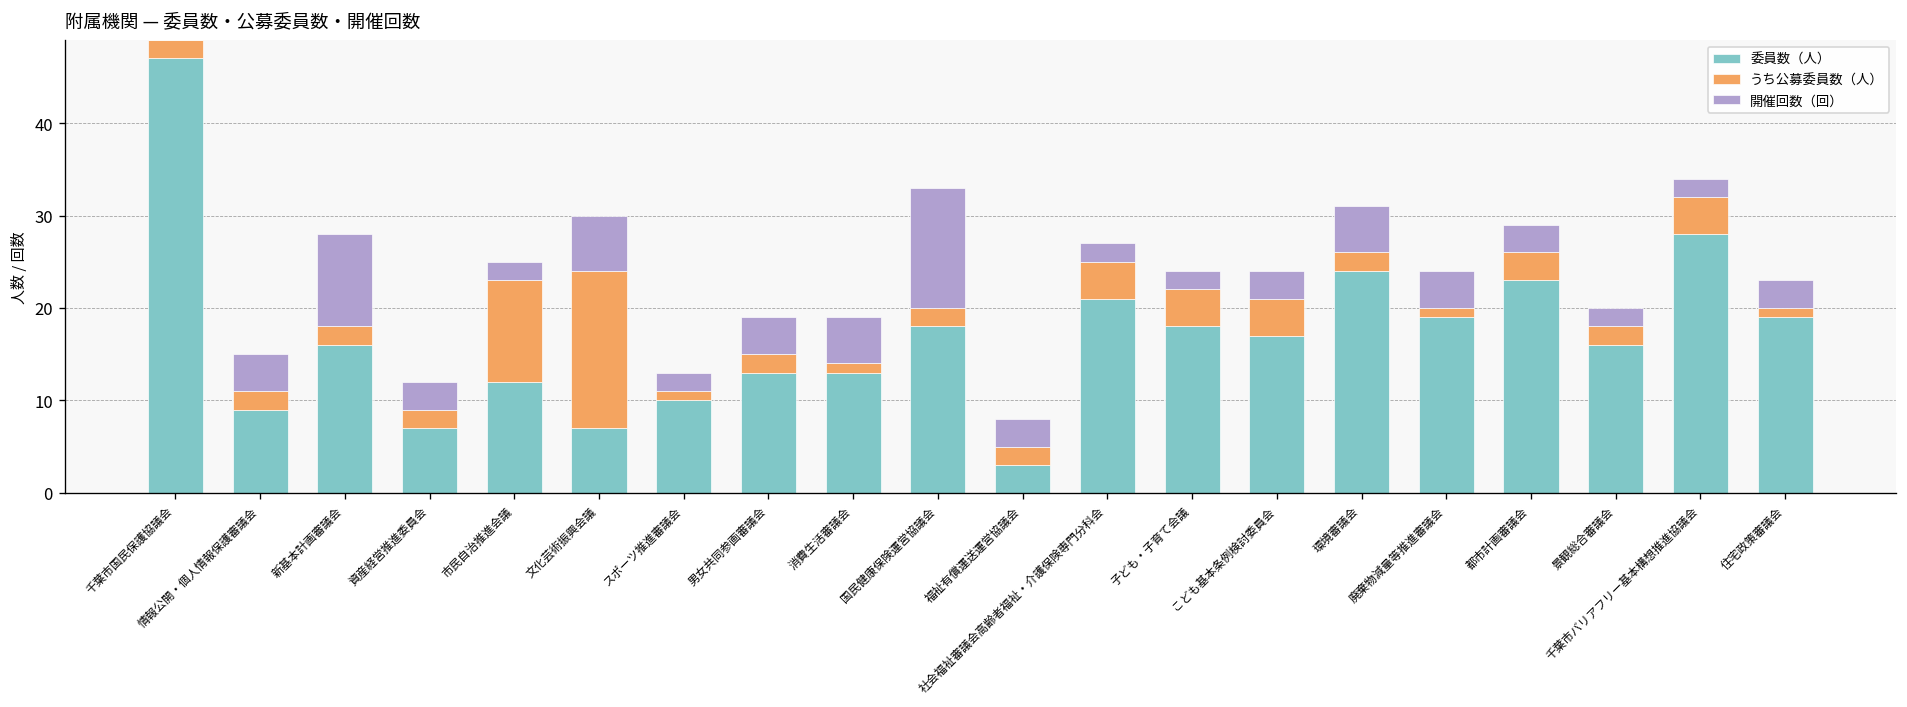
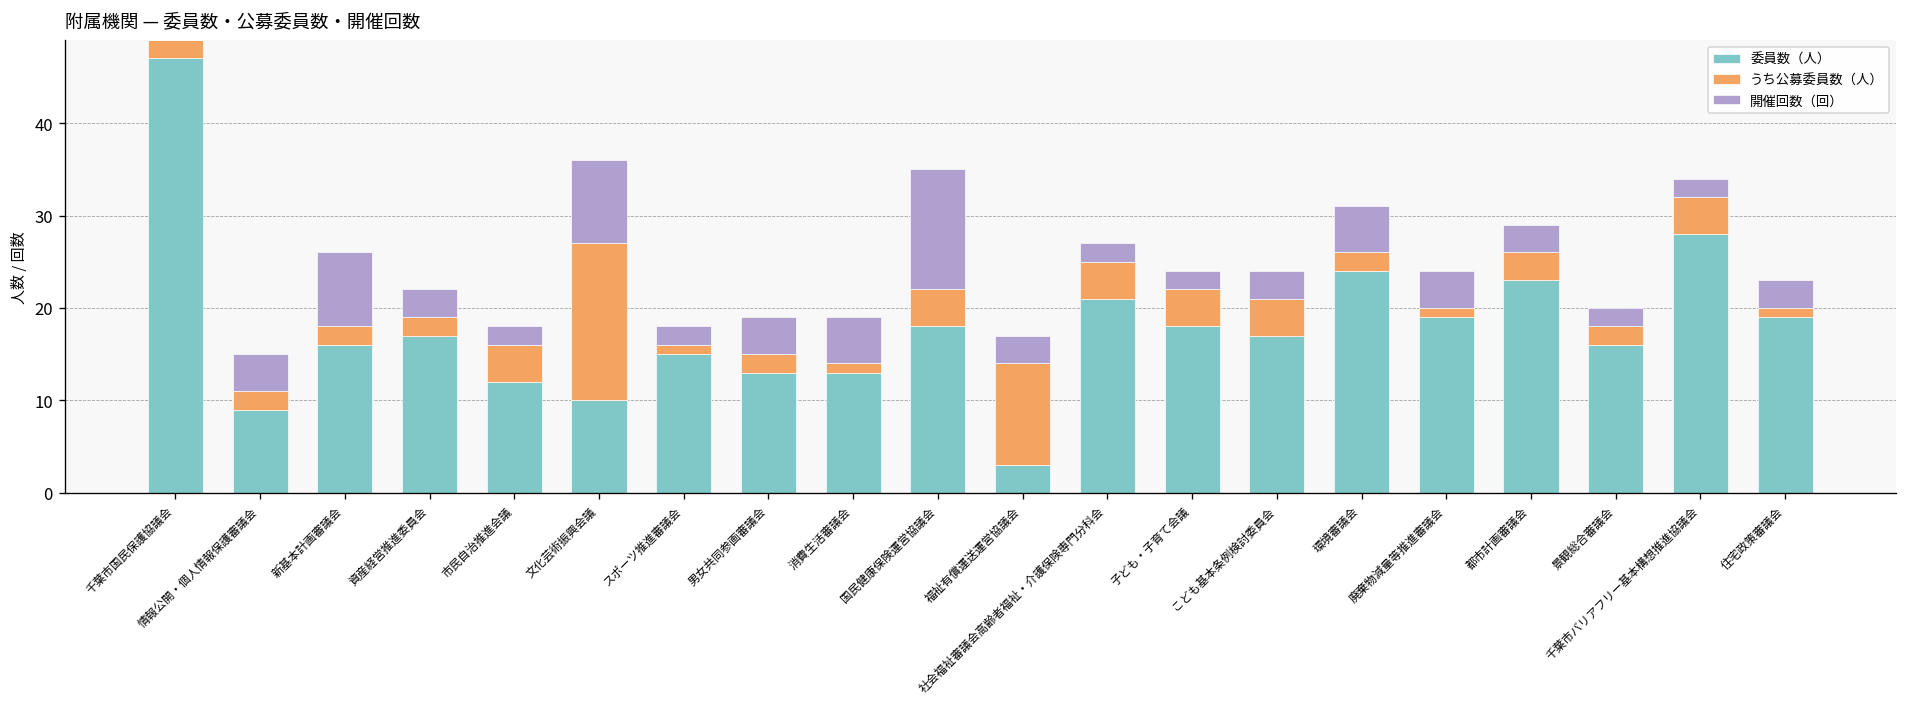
  {
    "委員数（人）": {
      "千葉市国民保護協議会": 47,
      "情報公開・個人情報保護審議会": 9,
      "新基本計画審議会": 16,
-     "資産経営推進委員会": 7,
+     "資産経営推進委員会": 17,
      "市民自治推進会議": 12,
-     "文化芸術振興会議": 7,
-     "スポーツ推進審議会": 10,
+     "文化芸術振興会議": 10,
+     "スポーツ推進審議会": 15,
      "男女共同参画審議会": 13,
      "消費生活審議会": 13,
      "国民健康保険運営協議会": 18,
      "福祉有償運送運営協議会": 3,
      "社会福祉審議会高齢者福祉・介護保険専門分科会": 21,
      "子ども・子育て会議": 18,
      "こども基本条例検討委員会": 17,
      "環境審議会": 24,
      "廃棄物減量等推進審議会": 19,
      "都市計画審議会": 23,
      "景観総合審議会": 16,
      "千葉市バリアフリー基本構想推進協議会": 28,
      "住宅政策審議会": 19
    },
    "うち公募委員数（人）": {
      "千葉市国民保護協議会": 2,
      "情報公開・個人情報保護審議会": 2,
      "新基本計画審議会": 2,
      "資産経営推進委員会": 2,
-     "市民自治推進会議": 11,
+     "市民自治推進会議": 4,
      "文化芸術振興会議": 17,
      "スポーツ推進審議会": 1,
      "男女共同参画審議会": 2,
      "消費生活審議会": 1,
-     "国民健康保険運営協議会": 2,
-     "福祉有償運送運営協議会": 2,
+     "国民健康保険運営協議会": 4,
+     "福祉有償運送運営協議会": 11,
      "社会福祉審議会高齢者福祉・介護保険専門分科会": 4,
      "子ども・子育て会議": 4,
      "こども基本条例検討委員会": 4,
      "環境審議会": 2,
      "廃棄物減量等推進審議会": 1,
      "都市計画審議会": 3,
      "景観総合審議会": 2,
      "千葉市バリアフリー基本構想推進協議会": 4,
      "住宅政策審議会": 1
    },
    "開催回数（回）": {
      "千葉市国民保護協議会": 0,
      "情報公開・個人情報保護審議会": 4,
-     "新基本計画審議会": 10,
+     "新基本計画審議会": 8,
      "資産経営推進委員会": 3,
      "市民自治推進会議": 2,
-     "文化芸術振興会議": 6,
+     "文化芸術振興会議": 9,
      "スポーツ推進審議会": 2,
      "男女共同参画審議会": 4,
      "消費生活審議会": 5,
      "国民健康保険運営協議会": 13,
      "福祉有償運送運営協議会": 3,
      "社会福祉審議会高齢者福祉・介護保険専門分科会": 2,
      "子ども・子育て会議": 2,
      "こども基本条例検討委員会": 3,
      "環境審議会": 5,
      "廃棄物減量等推進審議会": 4,
      "都市計画審議会": 3,
      "景観総合審議会": 2,
      "千葉市バリアフリー基本構想推進協議会": 2,
      "住宅政策審議会": 3
    }
  }
